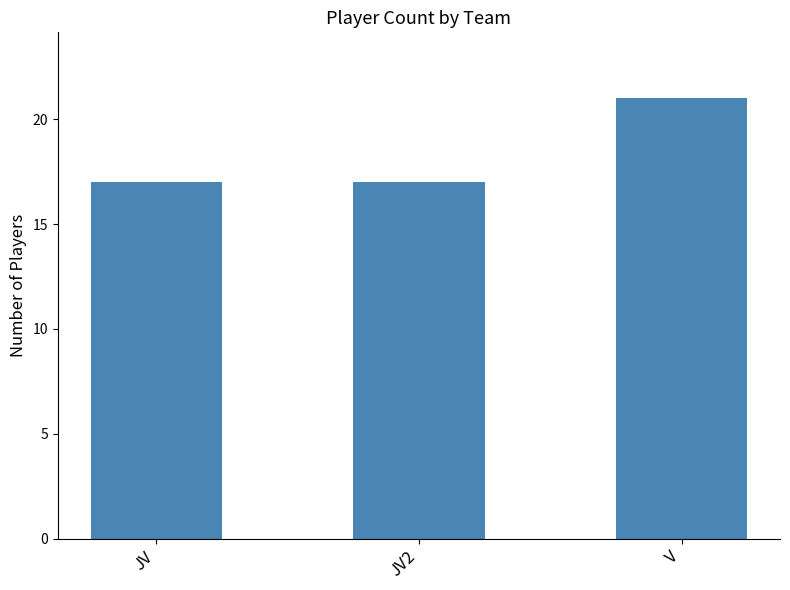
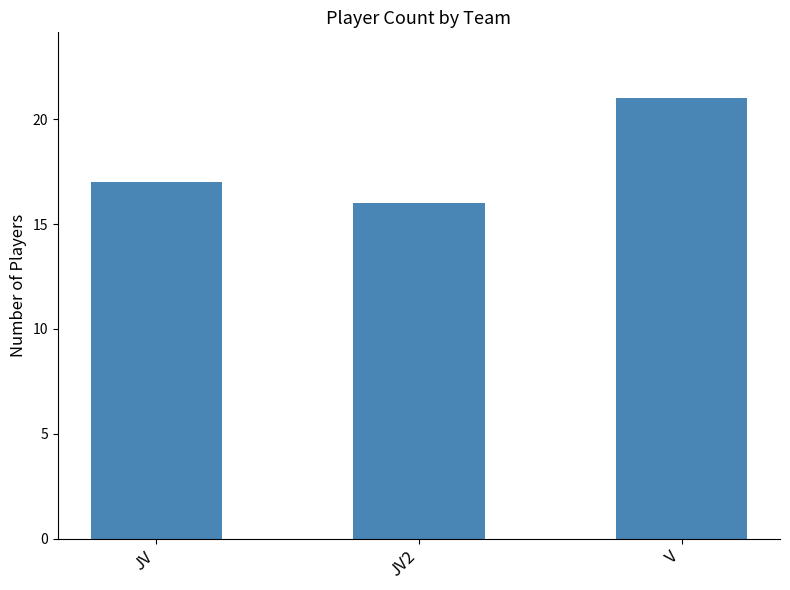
  {
    "JV": 17,
-   "JV2": 17,
+   "JV2": 16,
    "V": 21
  }
